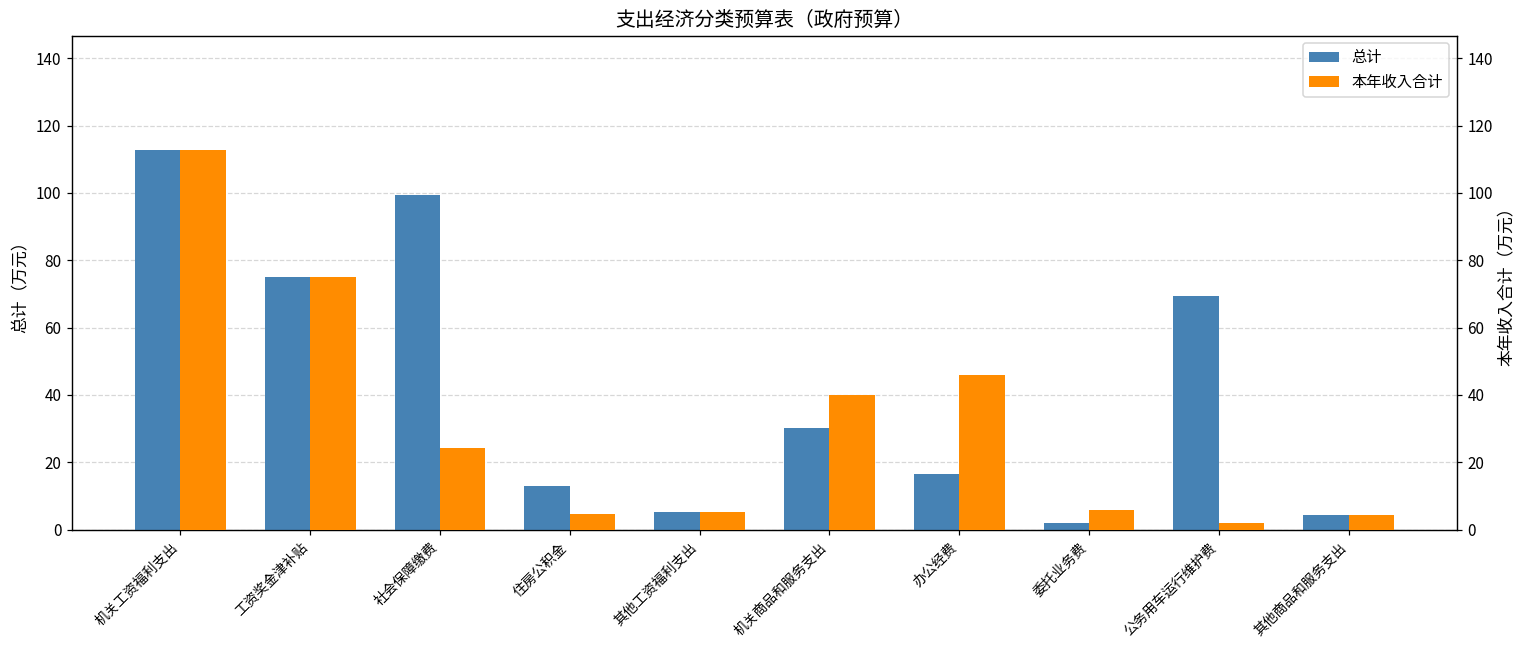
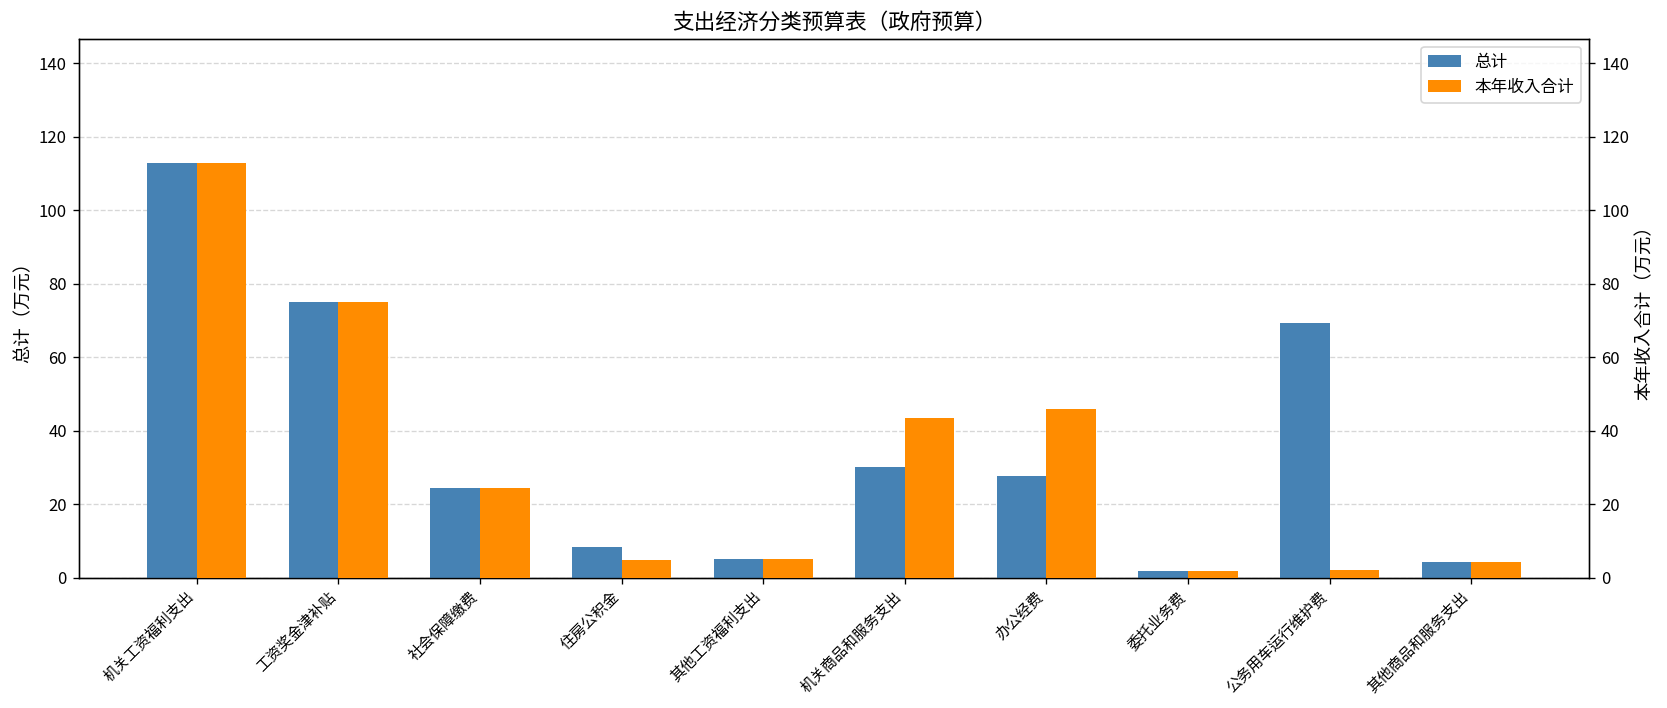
  {
    "总计": {
      "机关工资福利支出": 113,
      "工资奖金津补贴": 75,
-     "社会保障缴费": 99,
-     "住房公积金": 13,
+     "社会保障缴费": 24,
+     "住房公积金": 8,
      "其他工资福利支出": 5,
      "机关商品和服务支出": 30,
-     "办公经费": 17,
+     "办公经费": 28,
      "委托业务费": 2,
      "公务用车运行维护费": 69,
      "其他商品和服务支出": 4
    },
    "本年收入合计": {
      "机关工资福利支出": 113,
      "工资奖金津补贴": 75,
      "社会保障缴费": 24,
      "住房公积金": 5,
      "其他工资福利支出": 5,
-     "机关商品和服务支出": 40,
+     "机关商品和服务支出": 43,
      "办公经费": 46,
-     "委托业务费": 6,
+     "委托业务费": 2,
      "公务用车运行维护费": 2,
      "其他商品和服务支出": 4
    }
  }
